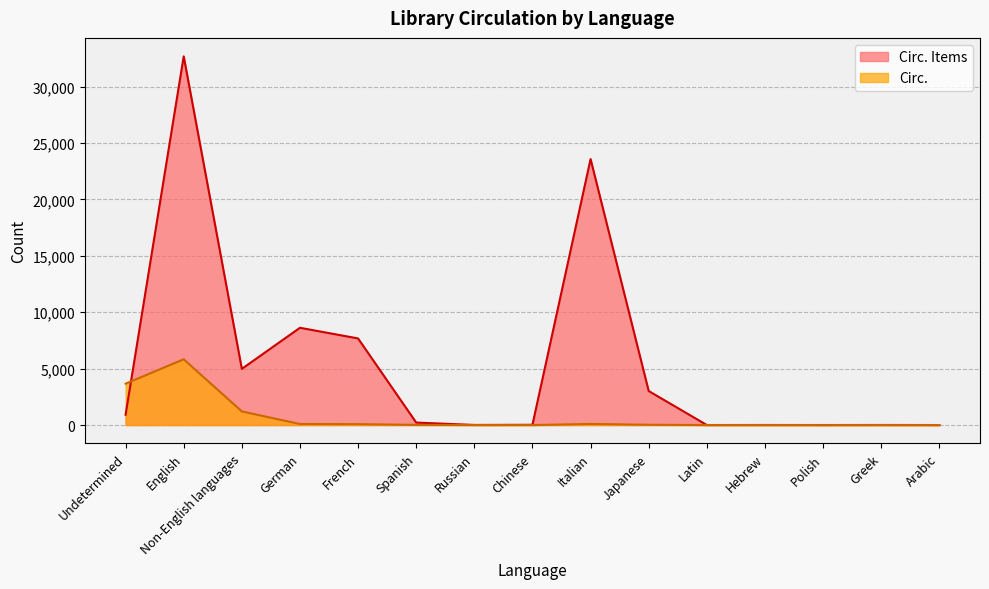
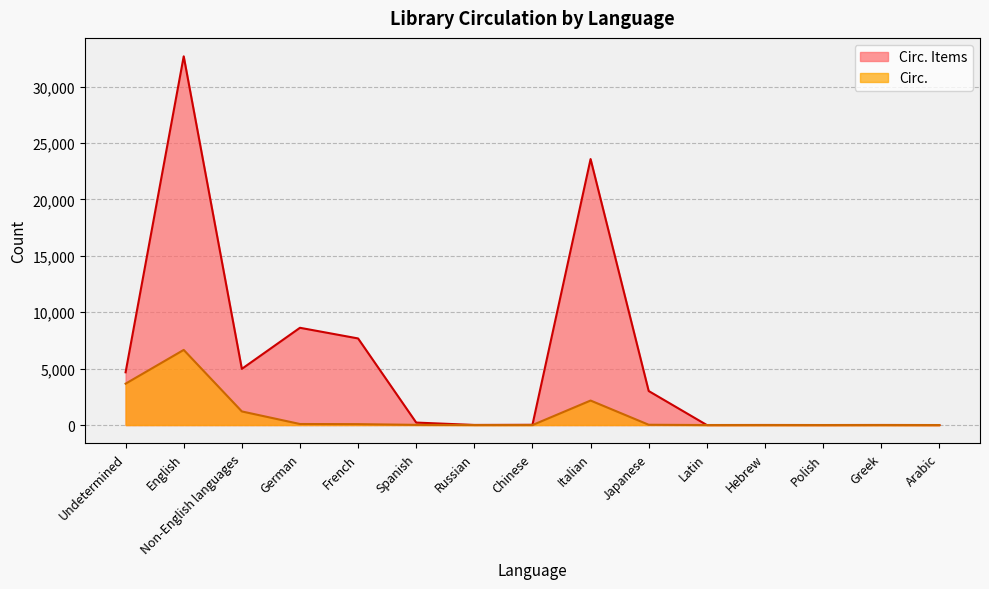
  {
    "Circ. Items": {
-     "Undetermined": "900",
+     "Undetermined": "4,700",
      "English": "32,700",
      "Non-English languages": "5,000",
      "German": "8,600",
      "French": "7,700",
      "Italian": "23,600",
      "Japanese": "3,000"
    },
    "Circ.": {
      "Undetermined": "3,700",
-     "English": "5,800",
+     "English": "6,700",
      "Non-English languages": "1,200",
      "German": "100",
      "French": "100",
-     "Italian": "100",
+     "Italian": "2,200",
      "Japanese": "0"
    }
  }
